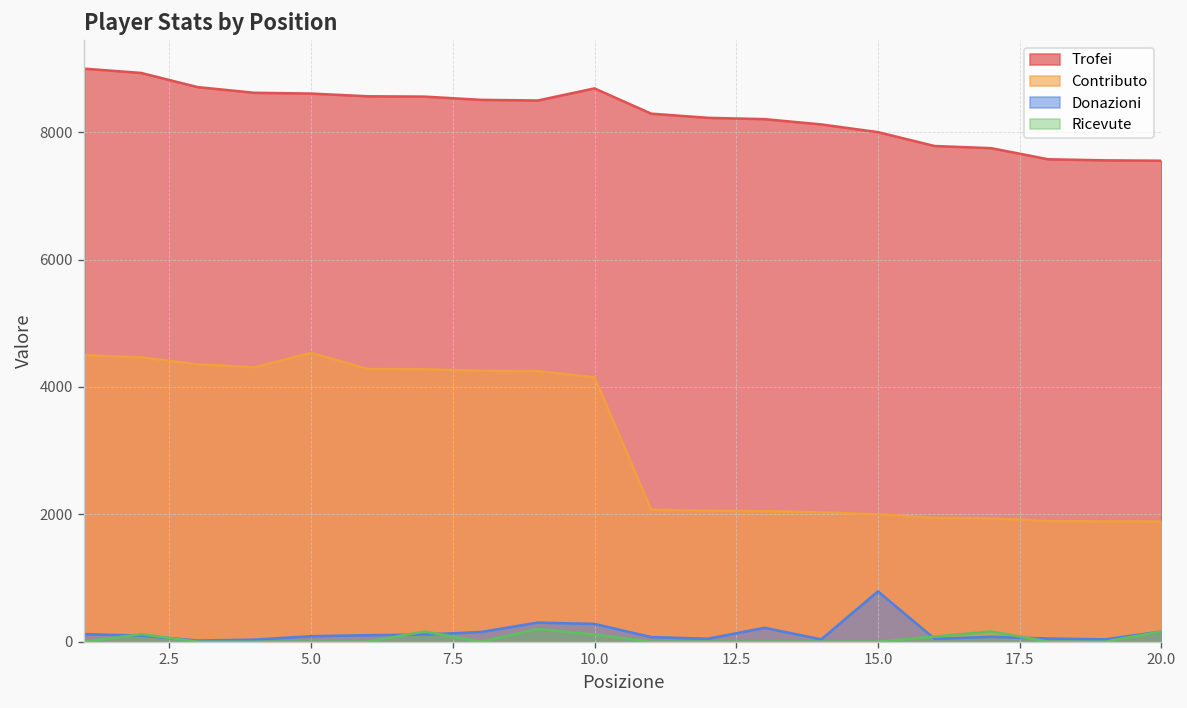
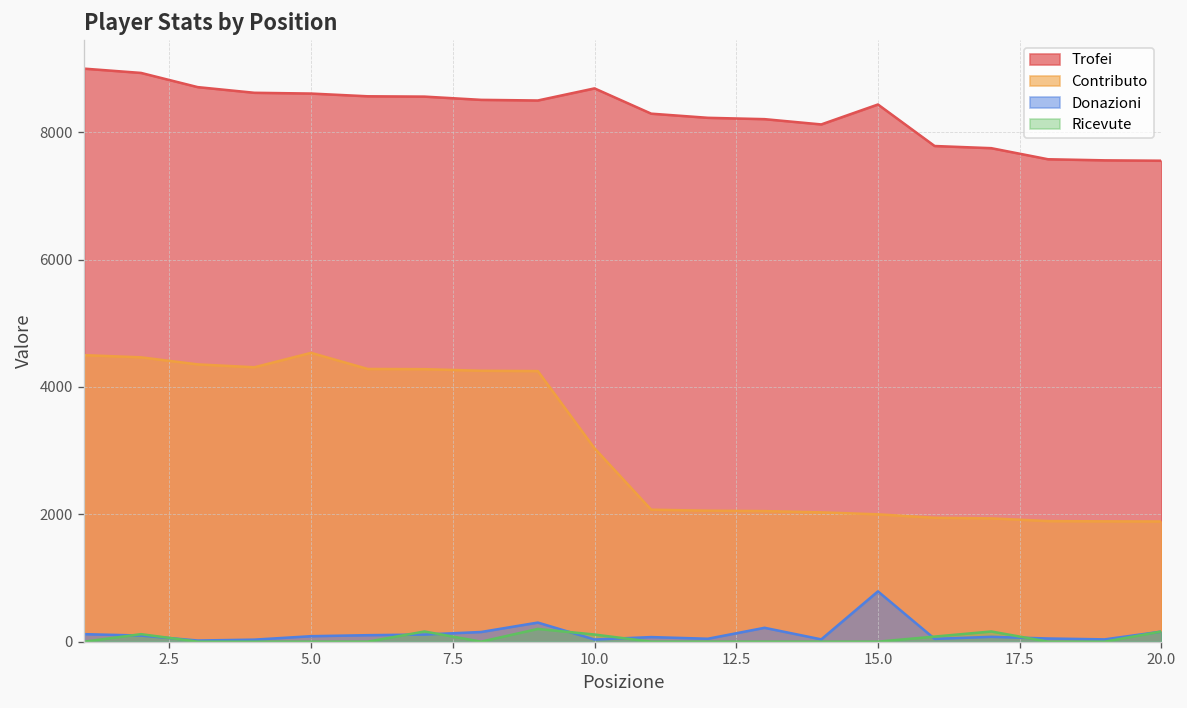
  {
    "Trofei": {
      "5.0": 8600,
      "10.0": 8700,
-     "15.0": 8000,
+     "15.0": 8400,
      "20.0": 7600
    },
    "Contributo": {
      "5.0": 4500,
-     "10.0": 4200,
+     "10.0": 3000,
      "15.0": 2000,
      "20.0": 1900
    },
    "Donazioni": {
      "5.0": 100,
-     "10.0": 300,
+     "10.0": 0,
      "15.0": 800
    },
    "Ricevute": {
      "5.0": 0,
      "10.0": 100,
      "15.0": 0
    }
  }
